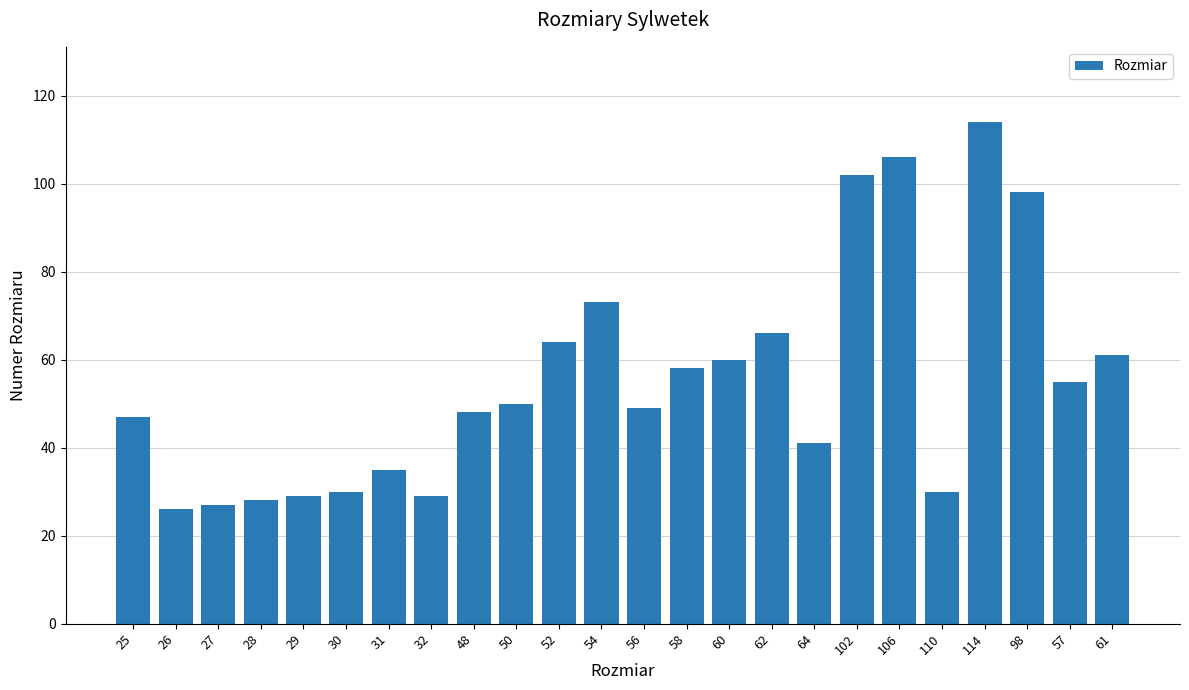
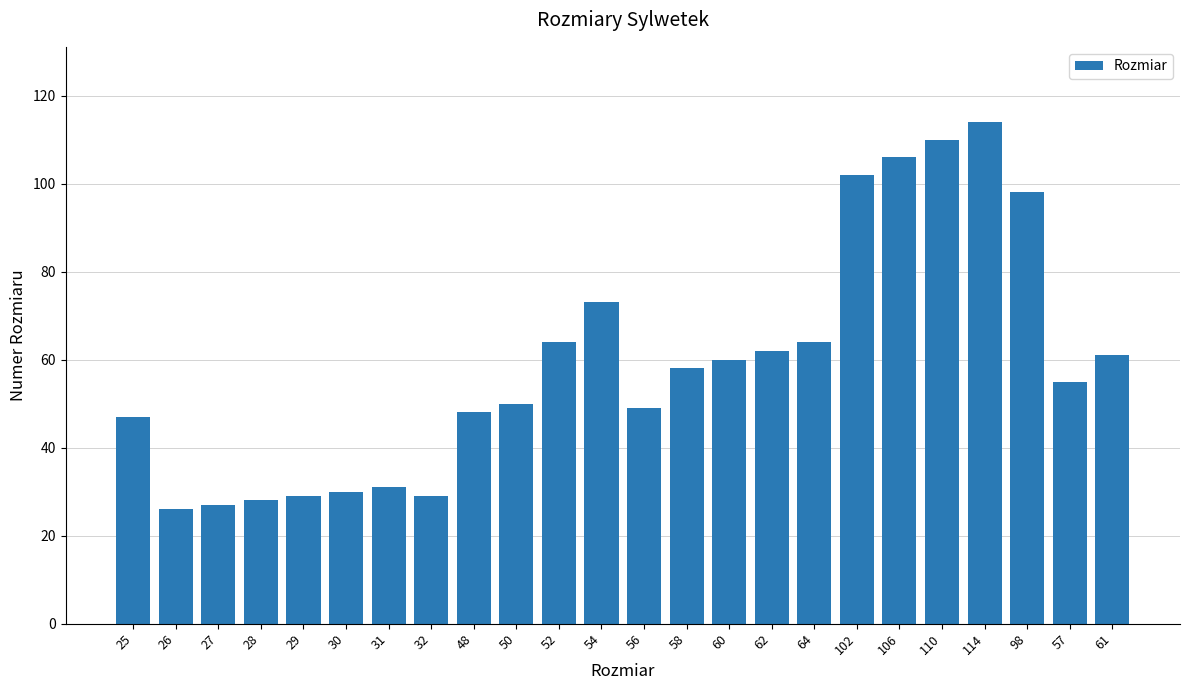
  {
    "25": 47,
    "26": 26,
    "27": 27,
    "28": 28,
    "29": 29,
    "30": 30,
-   "31": 35,
+   "31": 31,
    "32": 29,
    "48": 48,
    "50": 50,
    "52": 64,
    "54": 73,
    "56": 49,
    "58": 58,
    "60": 60,
-   "62": 66,
-   "64": 41,
+   "62": 62,
+   "64": 64,
    "102": 102,
    "106": 106,
-   "110": 30,
+   "110": 110,
    "114": 114,
    "98": 98,
    "57": 55,
    "61": 61
  }
